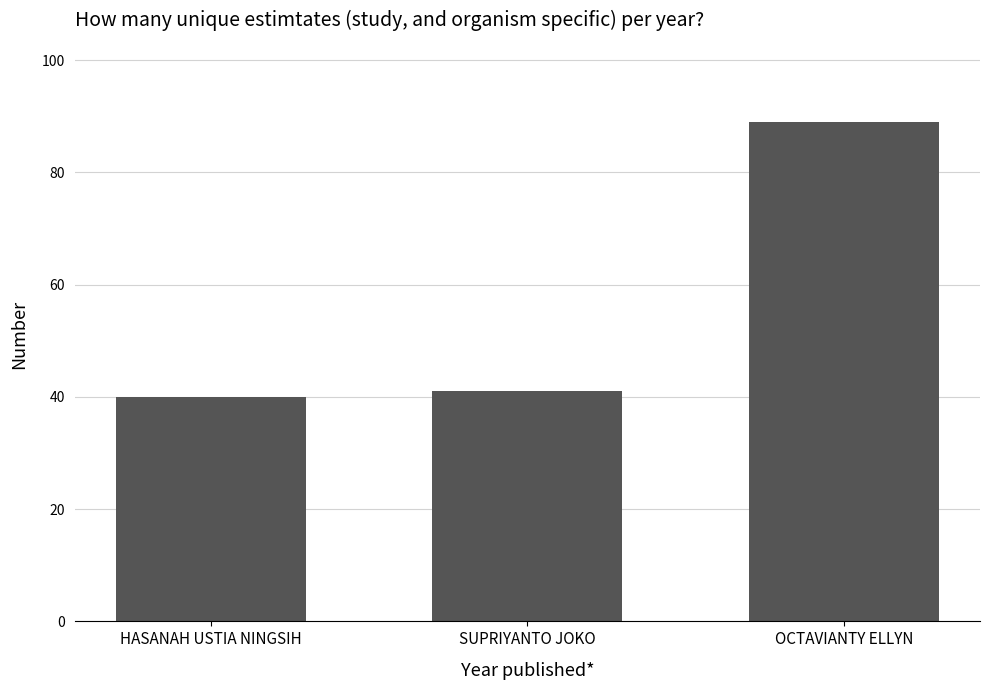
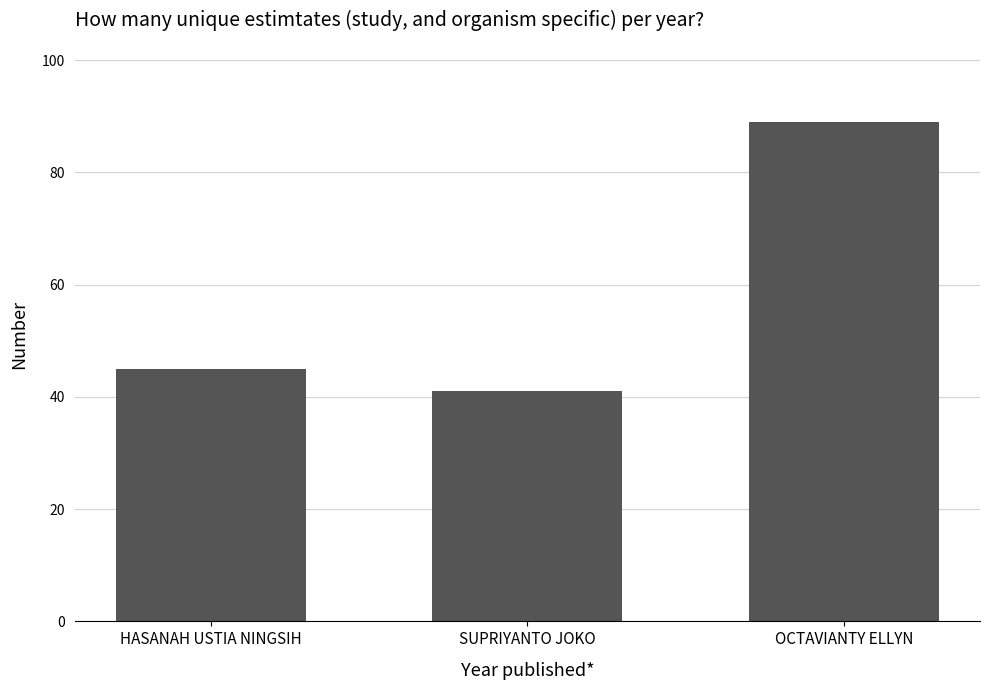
  {
-   "HASANAH USTIA NINGSIH": 40,
+   "HASANAH USTIA NINGSIH": 45,
    "SUPRIYANTO JOKO": 41,
    "OCTAVIANTY ELLYN": 89
  }
